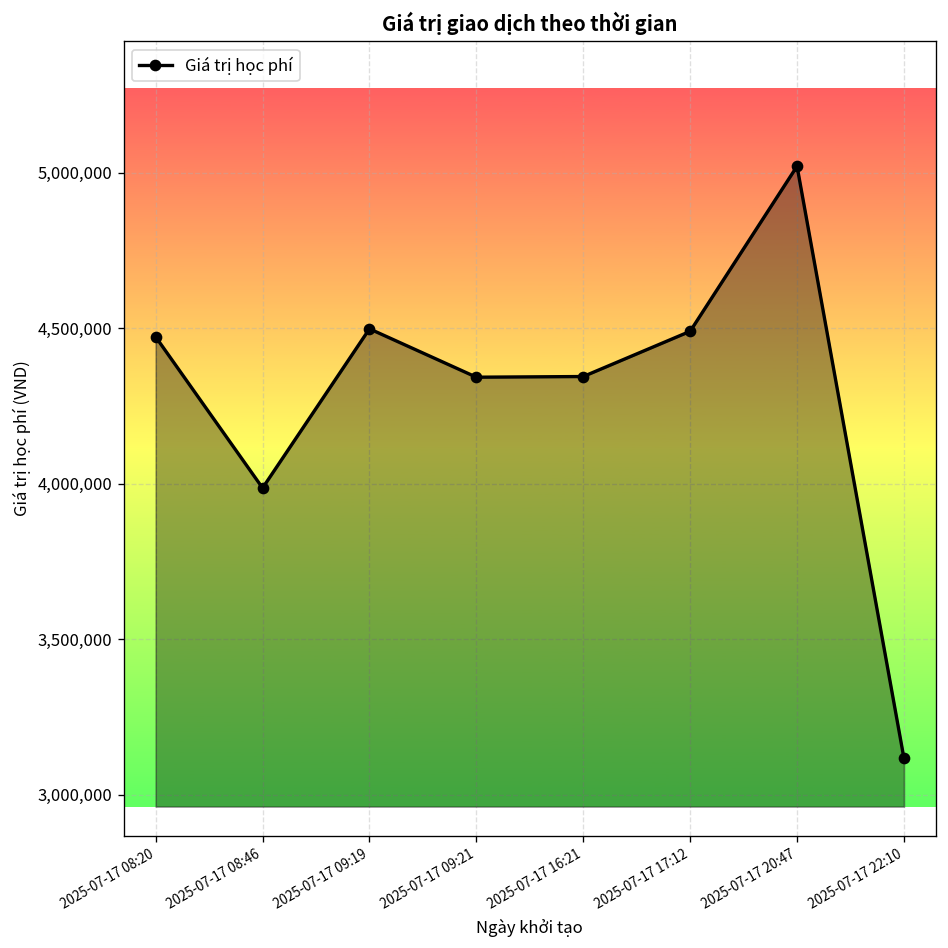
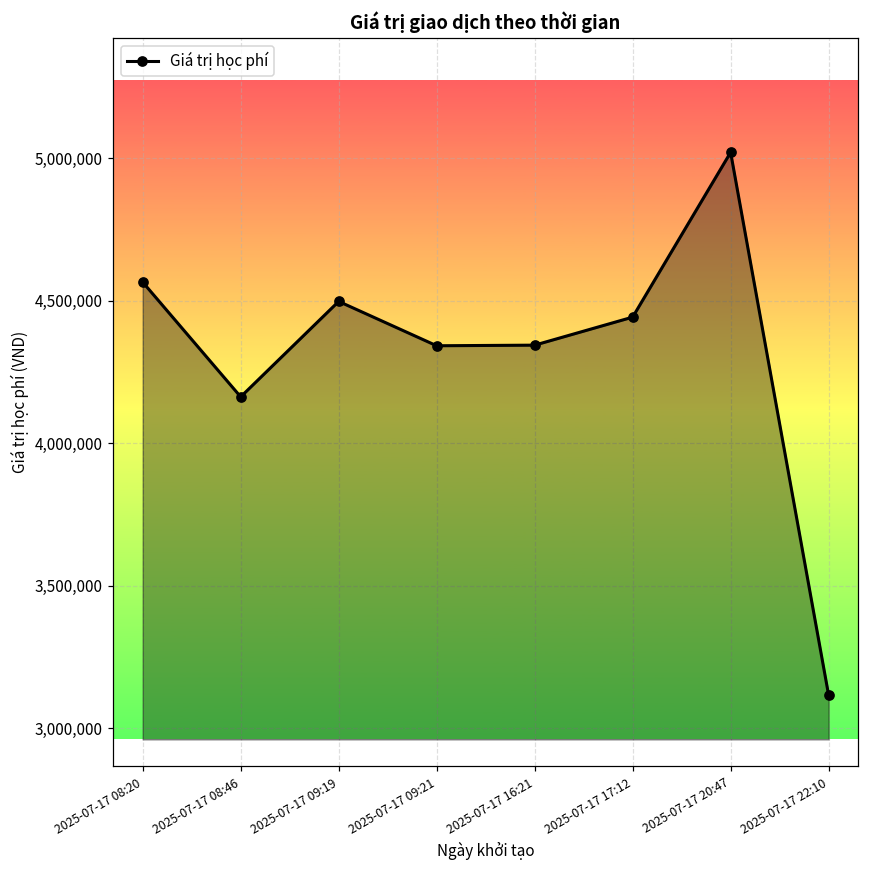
  {
-   "2025-07-17 08:20": "4,470,000",
-   "2025-07-17 08:46": "3,990,000",
+   "2025-07-17 08:20": "4,570,000",
+   "2025-07-17 08:46": "4,160,000",
    "2025-07-17 09:19": "4,500,000",
    "2025-07-17 09:21": "4,340,000",
    "2025-07-17 16:21": "4,340,000",
-   "2025-07-17 17:12": "4,490,000",
+   "2025-07-17 17:12": "4,440,000",
    "2025-07-17 20:47": "5,020,000",
    "2025-07-17 22:10": "3,120,000"
  }
